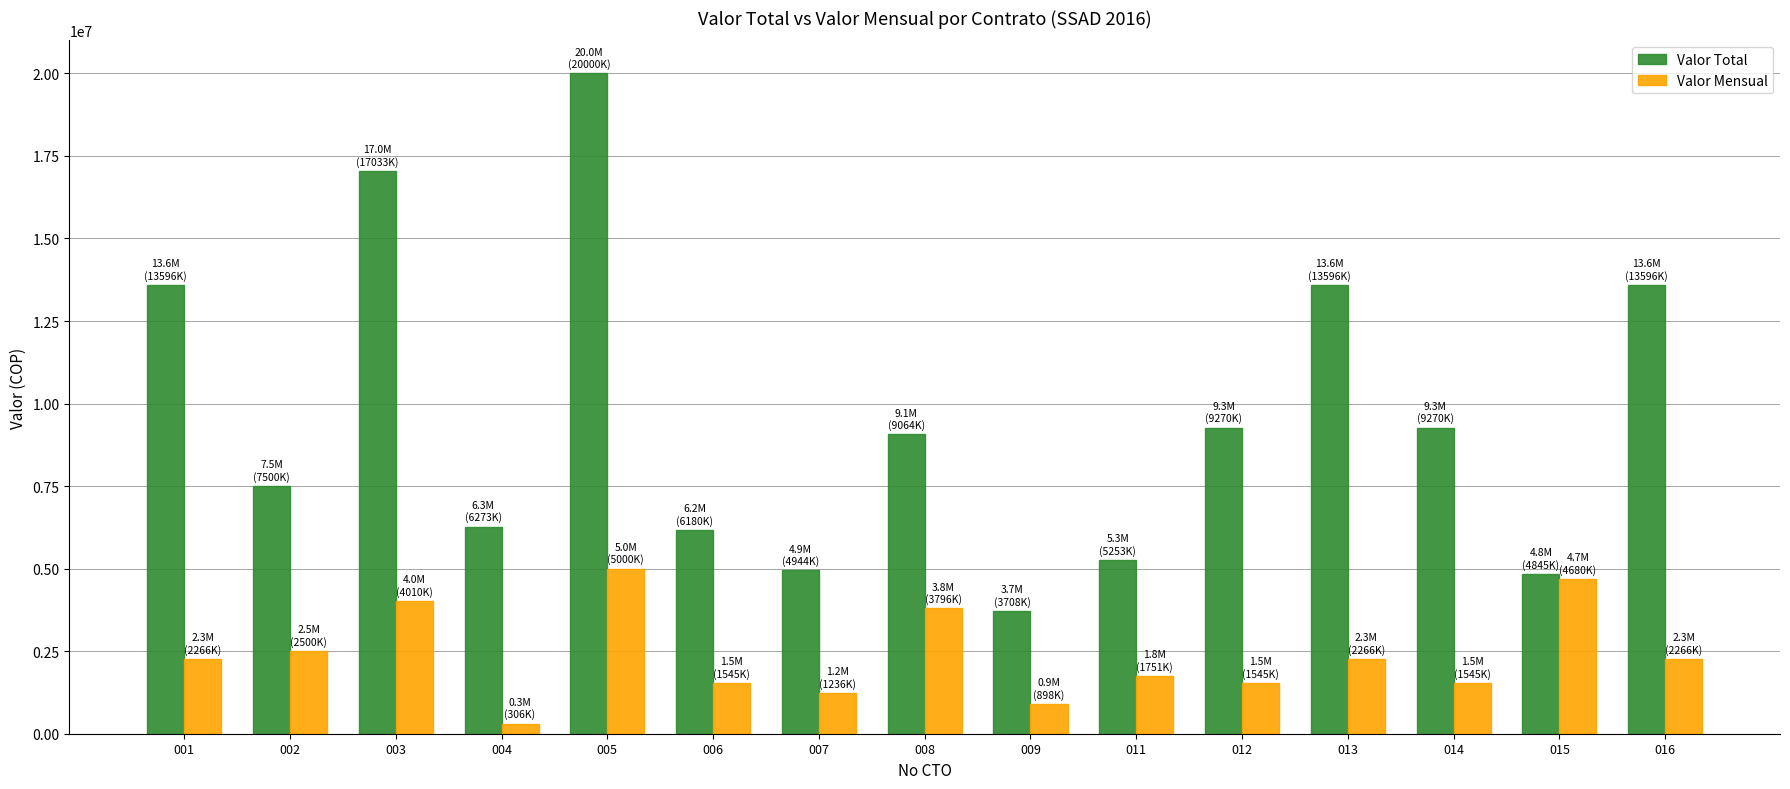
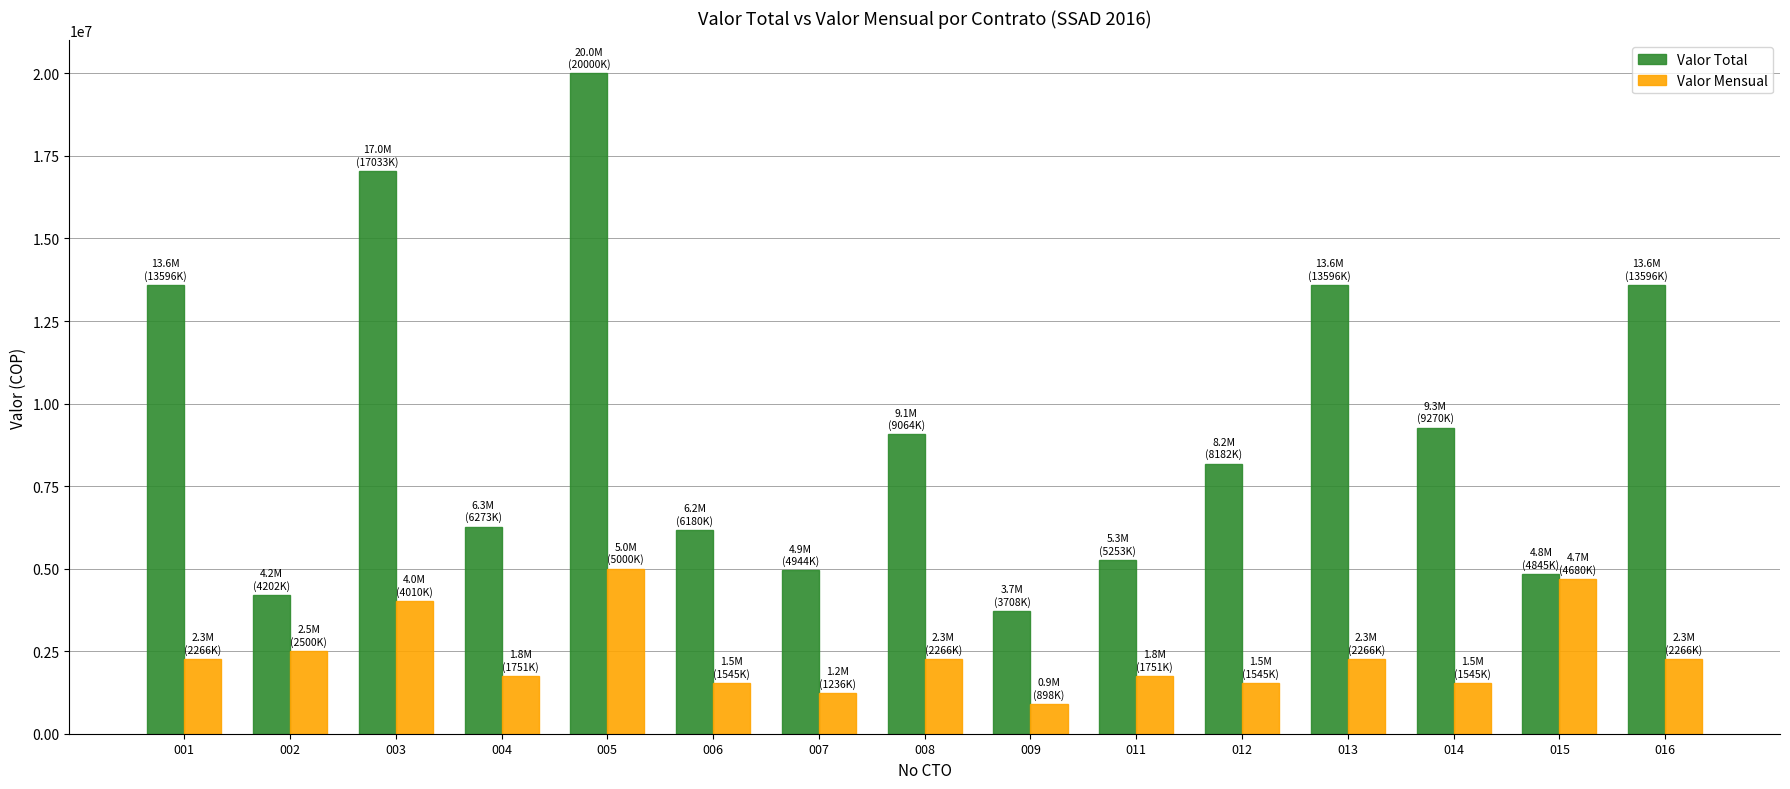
  {
    "Valor Total": {
      "001": "13.6M",
-     "002": "7.5M (7500K)",
+     "002": "4.2M (4202K)",
      "003": "17.0M",
      "004": "6.3M",
      "005": "20.0M",
      "006": "6.2M",
      "007": "4.9M",
      "008": "9.1M",
      "009": "3.7M",
      "011": "5.3M",
-     "012": "9.3M (9270K)",
+     "012": "8.2M (8182K)",
      "013": "13.6M",
      "014": "9.3M",
      "015": "4.8M",
      "016": "13.6M"
    },
    "Valor Mensual": {
      "001": "2.3M",
      "002": "2.5M",
      "003": "4.0M",
-     "004": "0.3M (306K)",
+     "004": "1.8M (1751K)",
      "005": "5.0M",
      "006": "1.5M",
      "007": "1.2M",
-     "008": "3.8M (3796K)",
+     "008": "2.3M (2266K)",
      "009": "0.9M",
      "011": "1.8M",
      "012": "1.5M",
      "013": "2.3M",
      "014": "1.5M",
      "015": "4.7M",
      "016": "2.3M"
    }
  }
